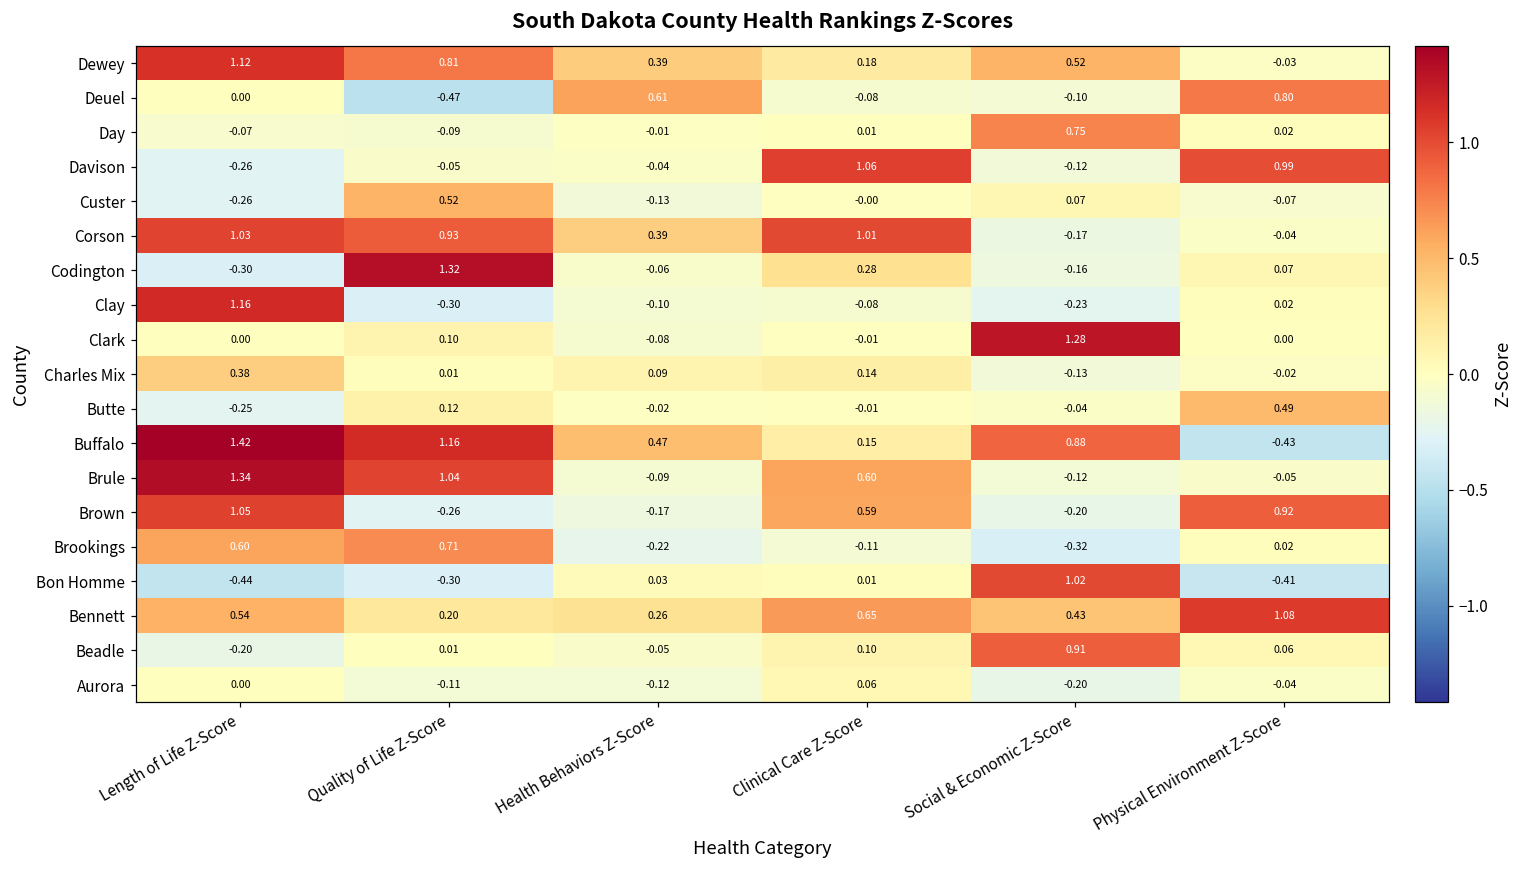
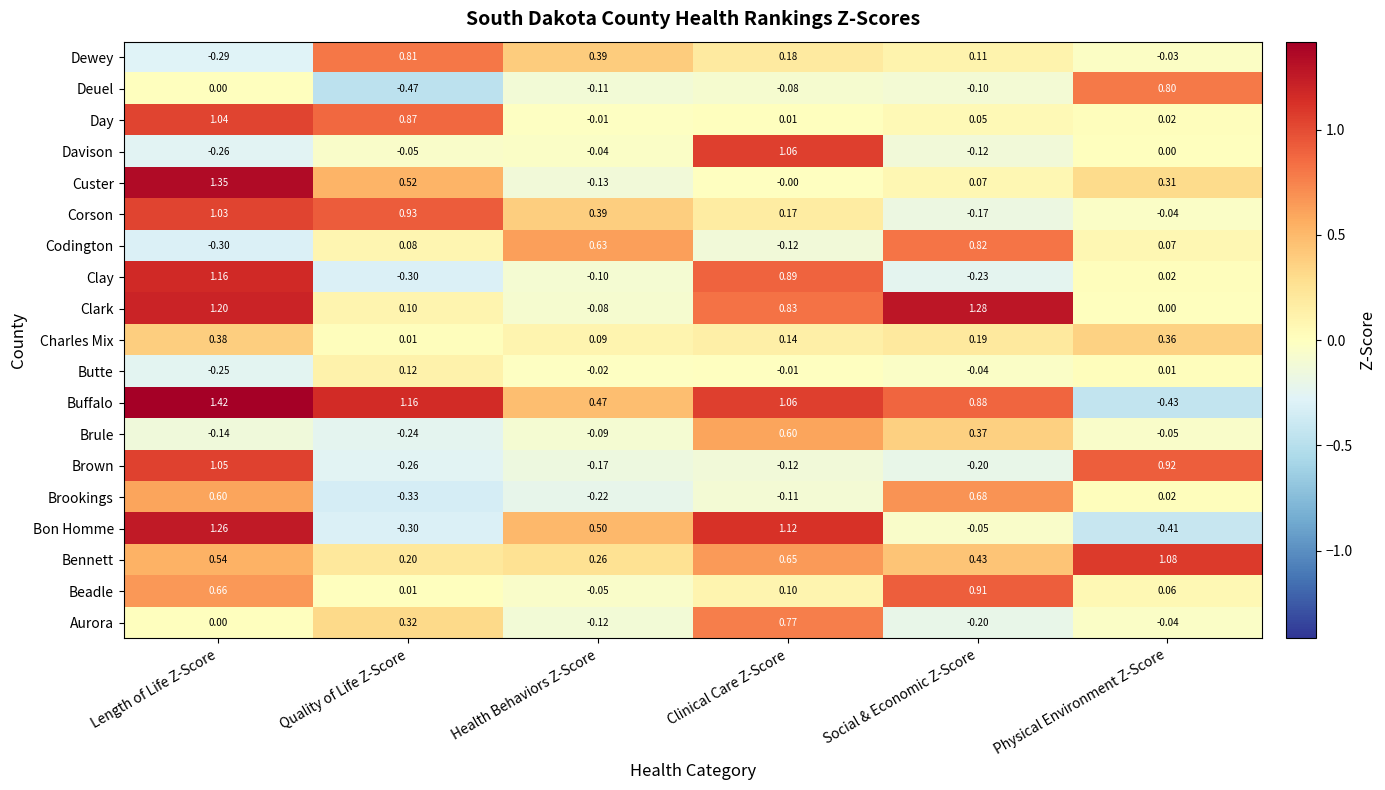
  {
    "Dewey": {
-     "Length of Life Z-Score": 1.12,
+     "Length of Life Z-Score": -0.29,
      "Quality of Life Z-Score": 0.81,
      "Health Behaviors Z-Score": 0.39,
      "Clinical Care Z-Score": 0.18,
-     "Social & Economic Z-Score": 0.52,
+     "Social & Economic Z-Score": 0.11,
      "Physical Environment Z-Score": -0.03
    },
    "Deuel": {
      "Length of Life Z-Score": 0.00,
      "Quality of Life Z-Score": -0.47,
-     "Health Behaviors Z-Score": 0.61,
+     "Health Behaviors Z-Score": -0.11,
      "Clinical Care Z-Score": -0.08,
      "Social & Economic Z-Score": -0.10,
      "Physical Environment Z-Score": 0.80
    },
    "Day": {
-     "Length of Life Z-Score": -0.07,
-     "Quality of Life Z-Score": -0.09,
+     "Length of Life Z-Score": 1.04,
+     "Quality of Life Z-Score": 0.87,
      "Health Behaviors Z-Score": -0.01,
      "Clinical Care Z-Score": 0.01,
-     "Social & Economic Z-Score": 0.75,
+     "Social & Economic Z-Score": 0.05,
      "Physical Environment Z-Score": 0.02
    },
    "Davison": {
      "Length of Life Z-Score": -0.26,
      "Quality of Life Z-Score": -0.05,
      "Health Behaviors Z-Score": -0.04,
      "Clinical Care Z-Score": 1.06,
      "Social & Economic Z-Score": -0.12,
-     "Physical Environment Z-Score": 0.99
+     "Physical Environment Z-Score": 0.00
    },
    "Custer": {
-     "Length of Life Z-Score": -0.26,
+     "Length of Life Z-Score": 1.35,
      "Quality of Life Z-Score": 0.52,
      "Health Behaviors Z-Score": -0.13,
      "Clinical Care Z-Score": -0.00,
      "Social & Economic Z-Score": 0.07,
-     "Physical Environment Z-Score": -0.07
+     "Physical Environment Z-Score": 0.31
    },
    "Corson": {
      "Length of Life Z-Score": 1.03,
      "Quality of Life Z-Score": 0.93,
      "Health Behaviors Z-Score": 0.39,
-     "Clinical Care Z-Score": 1.01,
+     "Clinical Care Z-Score": 0.17,
      "Social & Economic Z-Score": -0.17,
      "Physical Environment Z-Score": -0.04
    },
    "Codington": {
      "Length of Life Z-Score": -0.30,
-     "Quality of Life Z-Score": 1.32,
-     "Health Behaviors Z-Score": -0.06,
-     "Clinical Care Z-Score": 0.28,
-     "Social & Economic Z-Score": -0.16,
+     "Quality of Life Z-Score": 0.08,
+     "Health Behaviors Z-Score": 0.63,
+     "Clinical Care Z-Score": -0.12,
+     "Social & Economic Z-Score": 0.82,
      "Physical Environment Z-Score": 0.07
    },
    "Clay": {
      "Length of Life Z-Score": 1.16,
      "Quality of Life Z-Score": -0.30,
      "Health Behaviors Z-Score": -0.10,
-     "Clinical Care Z-Score": -0.08,
+     "Clinical Care Z-Score": 0.89,
      "Social & Economic Z-Score": -0.23,
      "Physical Environment Z-Score": 0.02
    },
    "Clark": {
-     "Length of Life Z-Score": 0.00,
+     "Length of Life Z-Score": 1.20,
      "Quality of Life Z-Score": 0.10,
      "Health Behaviors Z-Score": -0.08,
-     "Clinical Care Z-Score": -0.01,
+     "Clinical Care Z-Score": 0.83,
      "Social & Economic Z-Score": 1.28,
      "Physical Environment Z-Score": 0.00
    },
    "Charles Mix": {
      "Length of Life Z-Score": 0.38,
      "Quality of Life Z-Score": 0.01,
      "Health Behaviors Z-Score": 0.09,
      "Clinical Care Z-Score": 0.14,
-     "Social & Economic Z-Score": -0.13,
-     "Physical Environment Z-Score": -0.02
+     "Social & Economic Z-Score": 0.19,
+     "Physical Environment Z-Score": 0.36
    },
    "Butte": {
      "Length of Life Z-Score": -0.25,
      "Quality of Life Z-Score": 0.12,
      "Health Behaviors Z-Score": -0.02,
      "Clinical Care Z-Score": -0.01,
      "Social & Economic Z-Score": -0.04,
-     "Physical Environment Z-Score": 0.49
+     "Physical Environment Z-Score": 0.01
    },
    "Buffalo": {
      "Length of Life Z-Score": 1.42,
      "Quality of Life Z-Score": 1.16,
      "Health Behaviors Z-Score": 0.47,
-     "Clinical Care Z-Score": 0.15,
+     "Clinical Care Z-Score": 1.06,
      "Social & Economic Z-Score": 0.88,
      "Physical Environment Z-Score": -0.43
    },
    "Brule": {
-     "Length of Life Z-Score": 1.34,
-     "Quality of Life Z-Score": 1.04,
+     "Length of Life Z-Score": -0.14,
+     "Quality of Life Z-Score": -0.24,
      "Health Behaviors Z-Score": -0.09,
      "Clinical Care Z-Score": 0.60,
-     "Social & Economic Z-Score": -0.12,
+     "Social & Economic Z-Score": 0.37,
      "Physical Environment Z-Score": -0.05
    },
    "Brown": {
      "Length of Life Z-Score": 1.05,
      "Quality of Life Z-Score": -0.26,
      "Health Behaviors Z-Score": -0.17,
-     "Clinical Care Z-Score": 0.59,
+     "Clinical Care Z-Score": -0.12,
      "Social & Economic Z-Score": -0.20,
      "Physical Environment Z-Score": 0.92
    },
    "Brookings": {
      "Length of Life Z-Score": 0.60,
-     "Quality of Life Z-Score": 0.71,
+     "Quality of Life Z-Score": -0.33,
      "Health Behaviors Z-Score": -0.22,
      "Clinical Care Z-Score": -0.11,
-     "Social & Economic Z-Score": -0.32,
+     "Social & Economic Z-Score": 0.68,
      "Physical Environment Z-Score": 0.02
    },
    "Bon Homme": {
-     "Length of Life Z-Score": -0.44,
+     "Length of Life Z-Score": 1.26,
      "Quality of Life Z-Score": -0.30,
-     "Health Behaviors Z-Score": 0.03,
-     "Clinical Care Z-Score": 0.01,
-     "Social & Economic Z-Score": 1.02,
+     "Health Behaviors Z-Score": 0.50,
+     "Clinical Care Z-Score": 1.12,
+     "Social & Economic Z-Score": -0.05,
      "Physical Environment Z-Score": -0.41
    },
    "Bennett": {
      "Length of Life Z-Score": 0.54,
      "Quality of Life Z-Score": 0.20,
      "Health Behaviors Z-Score": 0.26,
      "Clinical Care Z-Score": 0.65,
      "Social & Economic Z-Score": 0.43,
      "Physical Environment Z-Score": 1.08
    },
    "Beadle": {
-     "Length of Life Z-Score": -0.20,
+     "Length of Life Z-Score": 0.66,
      "Quality of Life Z-Score": 0.01,
      "Health Behaviors Z-Score": -0.05,
      "Clinical Care Z-Score": 0.10,
      "Social & Economic Z-Score": 0.91,
      "Physical Environment Z-Score": 0.06
    },
    "Aurora": {
      "Length of Life Z-Score": 0.00,
-     "Quality of Life Z-Score": -0.11,
+     "Quality of Life Z-Score": 0.32,
      "Health Behaviors Z-Score": -0.12,
-     "Clinical Care Z-Score": 0.06,
+     "Clinical Care Z-Score": 0.77,
      "Social & Economic Z-Score": -0.20,
      "Physical Environment Z-Score": -0.04
    }
  }
